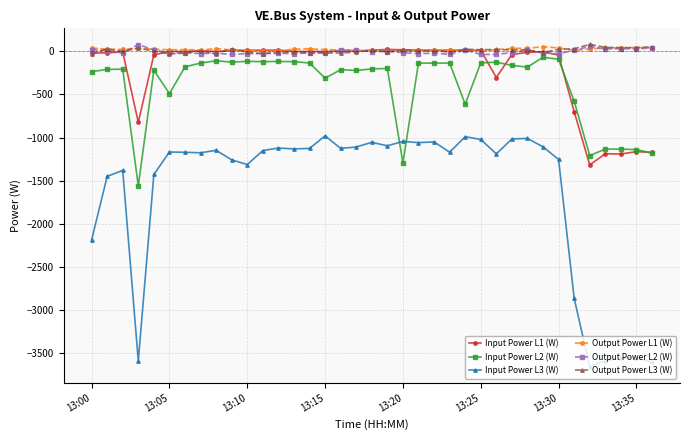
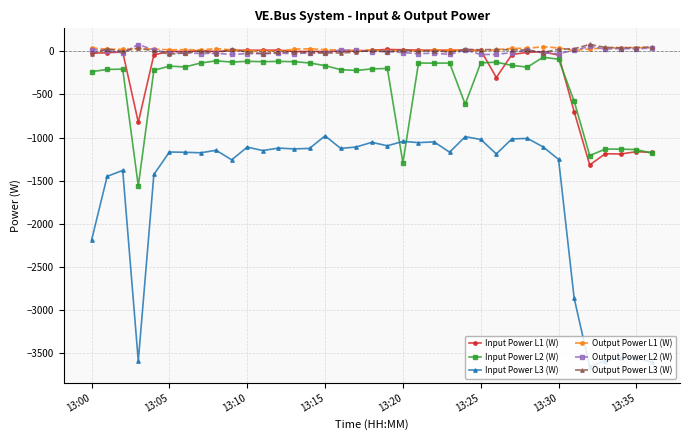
  {
    "Input Power L2 (W)": {
      "13:00": -200,
-     "13:05": -500,
+     "13:05": -200,
      "13:10": -100,
-     "13:15": -300,
+     "13:15": -200,
      "13:20": -1300,
      "13:25": -100,
      "13:30": -100
    },
    "Input Power L3 (W)": {
      "13:00": -2200,
      "13:05": -1200,
-     "13:10": -1300,
+     "13:10": -1100,
      "13:15": -1000,
      "13:20": -1000,
      "13:25": -1000,
      "13:30": -1300
    },
    "Output Power L2 (W)": {
      "13:25": 0
    }
  }
